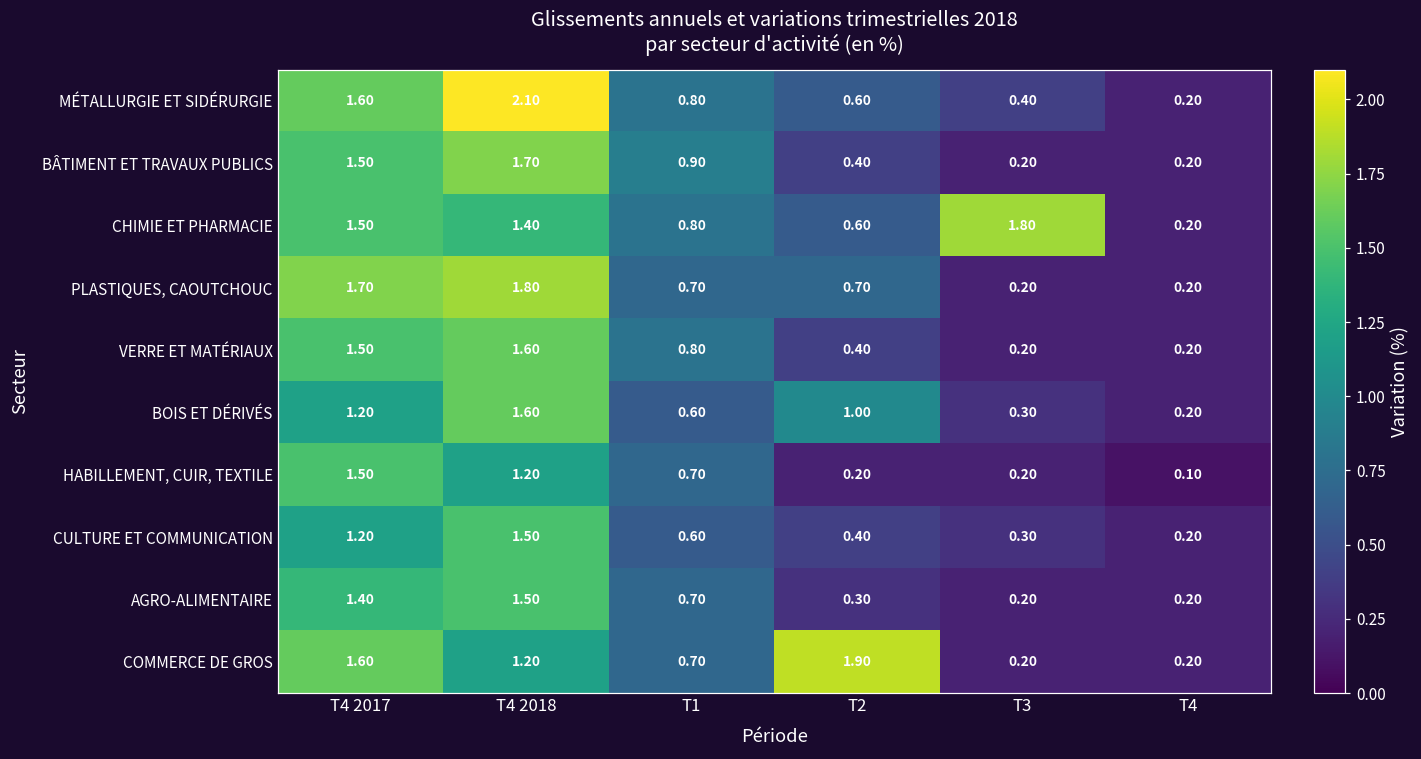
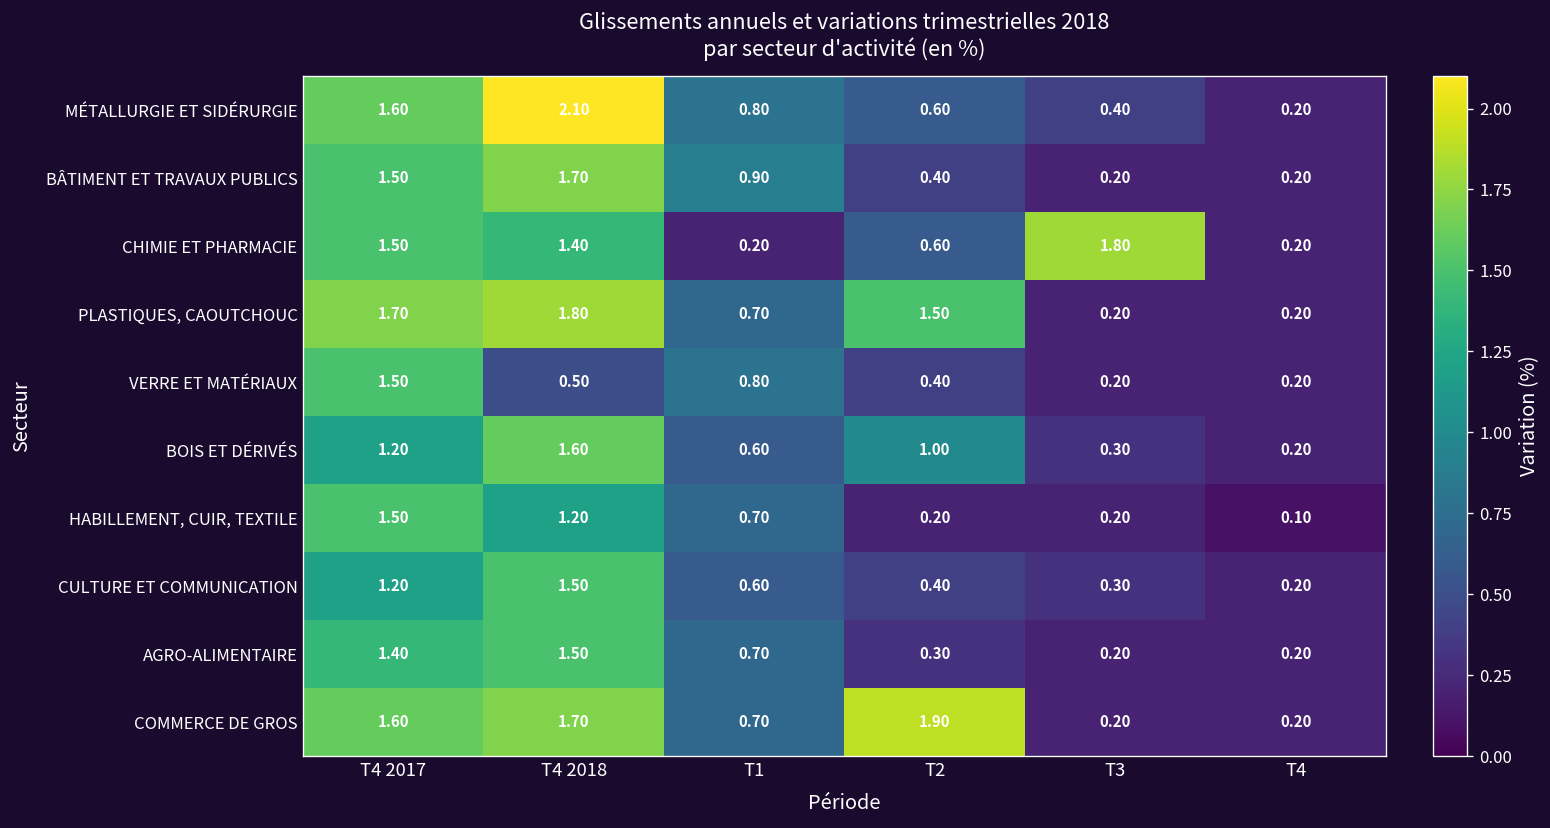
  {
    "MÉTALLURGIE ET SIDÉRURGIE": {
      "T4 2017": 1.60,
      "T4 2018": 2.10,
      "T1": 0.80,
      "T2": 0.60,
      "T3": 0.40,
      "T4": 0.20
    },
    "BÂTIMENT ET TRAVAUX PUBLICS": {
      "T4 2017": 1.50,
      "T4 2018": 1.70,
      "T1": 0.90,
      "T2": 0.40,
      "T3": 0.20,
      "T4": 0.20
    },
    "CHIMIE ET PHARMACIE": {
      "T4 2017": 1.50,
      "T4 2018": 1.40,
-     "T1": 0.80,
+     "T1": 0.20,
      "T2": 0.60,
      "T3": 1.80,
      "T4": 0.20
    },
    "PLASTIQUES, CAOUTCHOUC": {
      "T4 2017": 1.70,
      "T4 2018": 1.80,
      "T1": 0.70,
-     "T2": 0.70,
+     "T2": 1.50,
      "T3": 0.20,
      "T4": 0.20
    },
    "VERRE ET MATÉRIAUX": {
      "T4 2017": 1.50,
-     "T4 2018": 1.60,
+     "T4 2018": 0.50,
      "T1": 0.80,
      "T2": 0.40,
      "T3": 0.20,
      "T4": 0.20
    },
    "BOIS ET DÉRIVÉS": {
      "T4 2017": 1.20,
      "T4 2018": 1.60,
      "T1": 0.60,
      "T2": 1.00,
      "T3": 0.30,
      "T4": 0.20
    },
    "HABILLEMENT, CUIR, TEXTILE": {
      "T4 2017": 1.50,
      "T4 2018": 1.20,
      "T1": 0.70,
      "T2": 0.20,
      "T3": 0.20,
      "T4": 0.10
    },
    "CULTURE ET COMMUNICATION": {
      "T4 2017": 1.20,
      "T4 2018": 1.50,
      "T1": 0.60,
      "T2": 0.40,
      "T3": 0.30,
      "T4": 0.20
    },
    "AGRO-ALIMENTAIRE": {
      "T4 2017": 1.40,
      "T4 2018": 1.50,
      "T1": 0.70,
      "T2": 0.30,
      "T3": 0.20,
      "T4": 0.20
    },
    "COMMERCE DE GROS": {
      "T4 2017": 1.60,
-     "T4 2018": 1.20,
+     "T4 2018": 1.70,
      "T1": 0.70,
      "T2": 1.90,
      "T3": 0.20,
      "T4": 0.20
    }
  }
